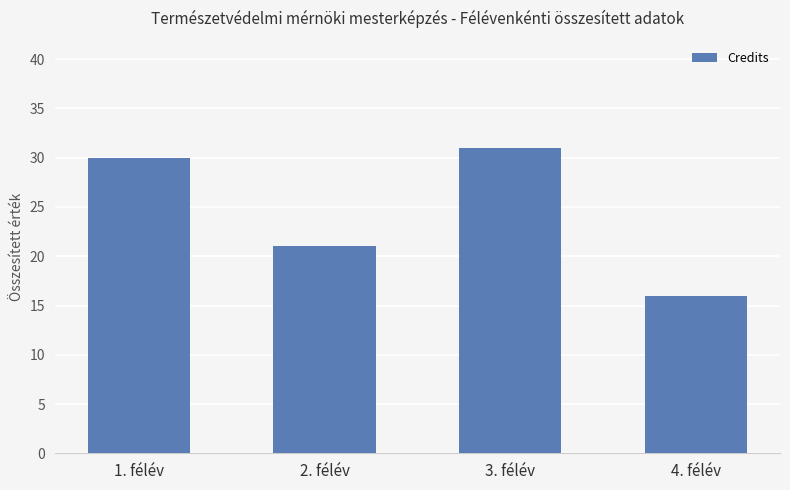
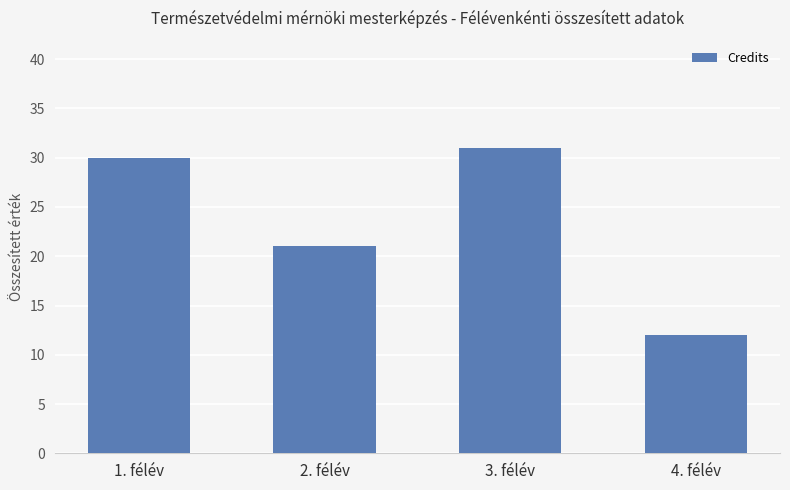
  {
    "1. félév": 30,
    "2. félév": 21,
    "3. félév": 31,
-   "4. félév": 16
+   "4. félév": 12
  }
